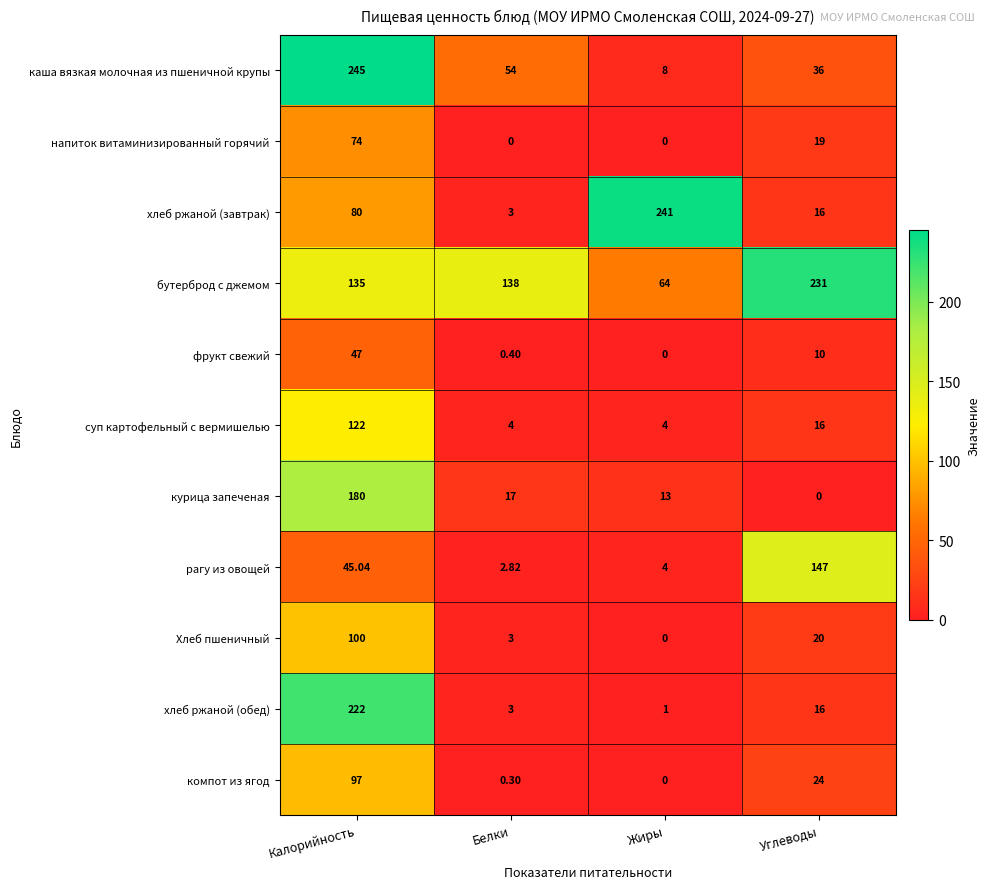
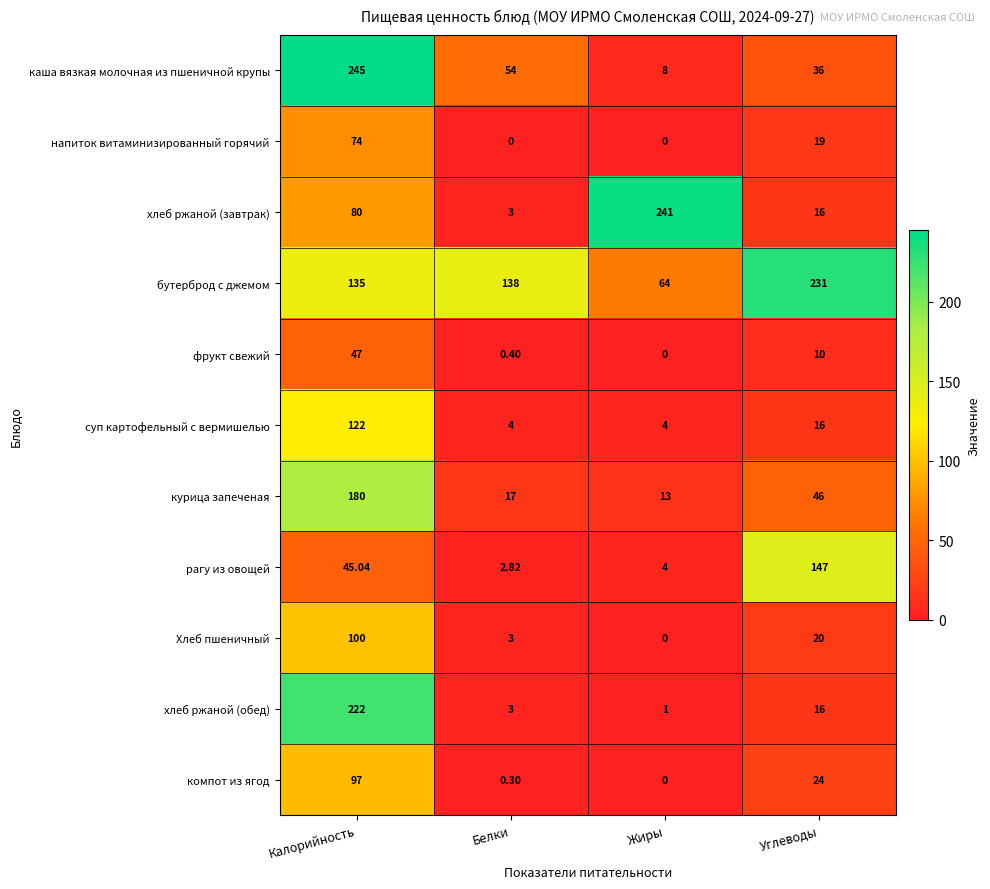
  {
    "каша вязкая молочная из пшеничной крупы": {
      "Калорийность": 245,
      "Белки": 54,
      "Жиры": 8,
      "Углеводы": 36
    },
    "напиток витаминизированный горячий": {
      "Калорийность": 74,
      "Белки": 0,
      "Жиры": 0,
      "Углеводы": 19
    },
    "хлеб ржаной (завтрак)": {
      "Калорийность": 80,
      "Белки": 3,
      "Жиры": 241,
      "Углеводы": 16
    },
    "бутерброд с джемом": {
      "Калорийность": 135,
      "Белки": 138,
      "Жиры": 64,
      "Углеводы": 231
    },
    "фрукт свежий": {
      "Калорийность": 47,
      "Белки": 0.40,
      "Жиры": 0,
      "Углеводы": 10
    },
    "суп картофельный с вермишелью": {
      "Калорийность": 122,
      "Белки": 4,
      "Жиры": 4,
      "Углеводы": 16
    },
    "курица запеченая": {
      "Калорийность": 180,
      "Белки": 17,
      "Жиры": 13,
-     "Углеводы": 0
+     "Углеводы": 46
    },
    "рагу из овощей": {
      "Калорийность": 45.04,
      "Белки": 2.82,
      "Жиры": 4,
      "Углеводы": 147
    },
    "Хлеб пшеничный": {
      "Калорийность": 100,
      "Белки": 3,
      "Жиры": 0,
      "Углеводы": 20
    },
    "хлеб ржаной (обед)": {
      "Калорийность": 222,
      "Белки": 3,
      "Жиры": 1,
      "Углеводы": 16
    },
    "компот из ягод": {
      "Калорийность": 97,
      "Белки": 0.30,
      "Жиры": 0,
      "Углеводы": 24
    }
  }
